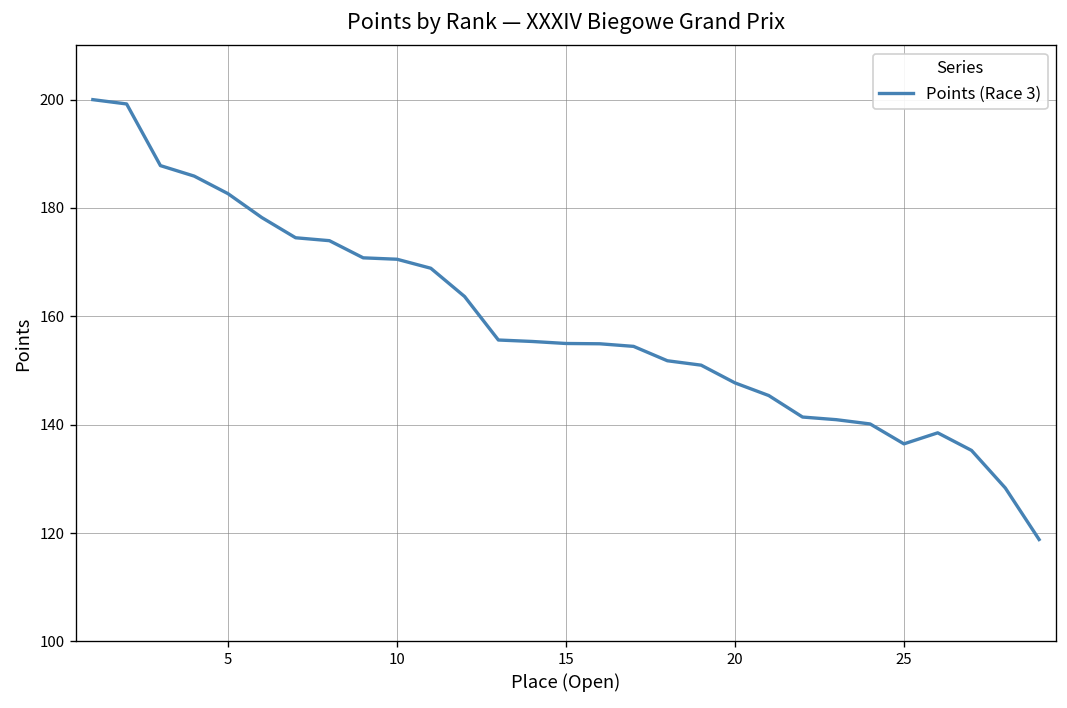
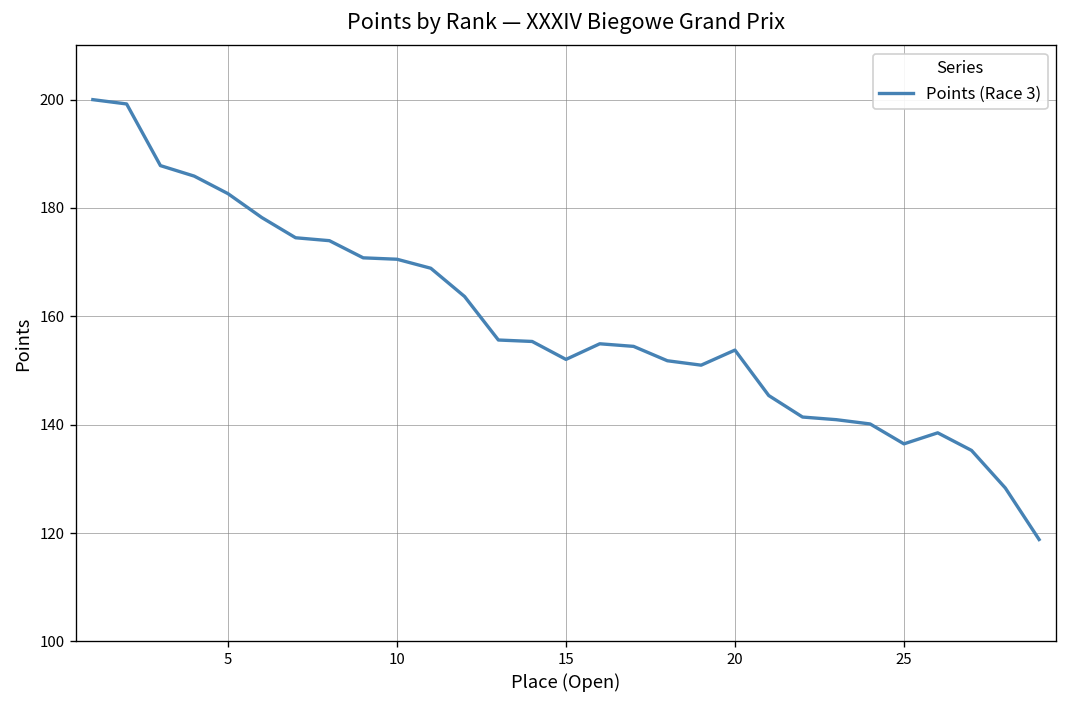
  {
    "5": 183,
    "10": 171,
-   "15": 155,
-   "20": 148,
+   "15": 152,
+   "20": 154,
    "25": 136
  }
